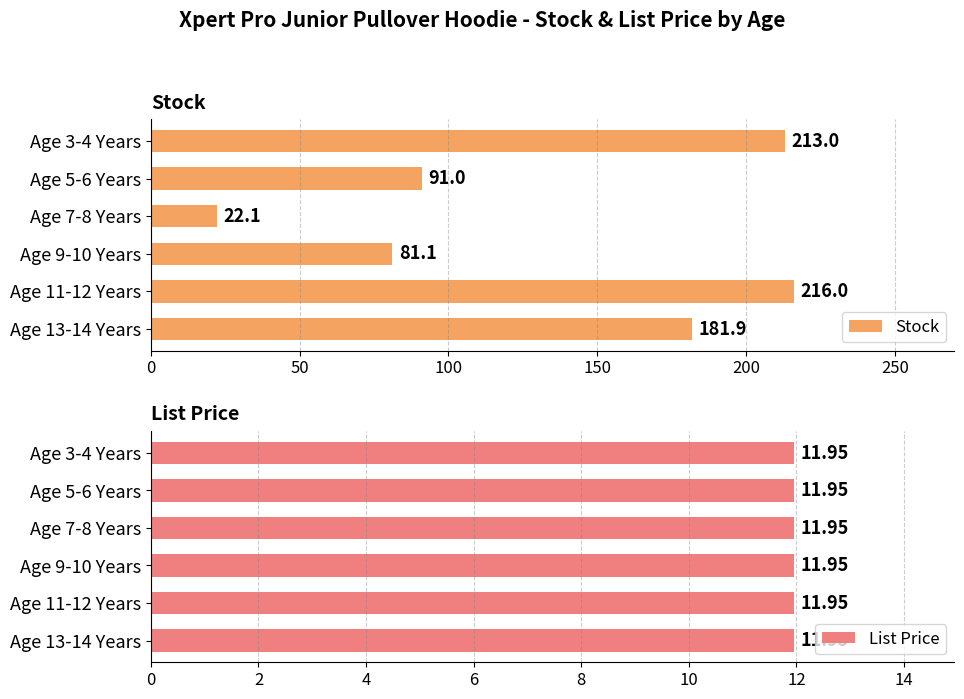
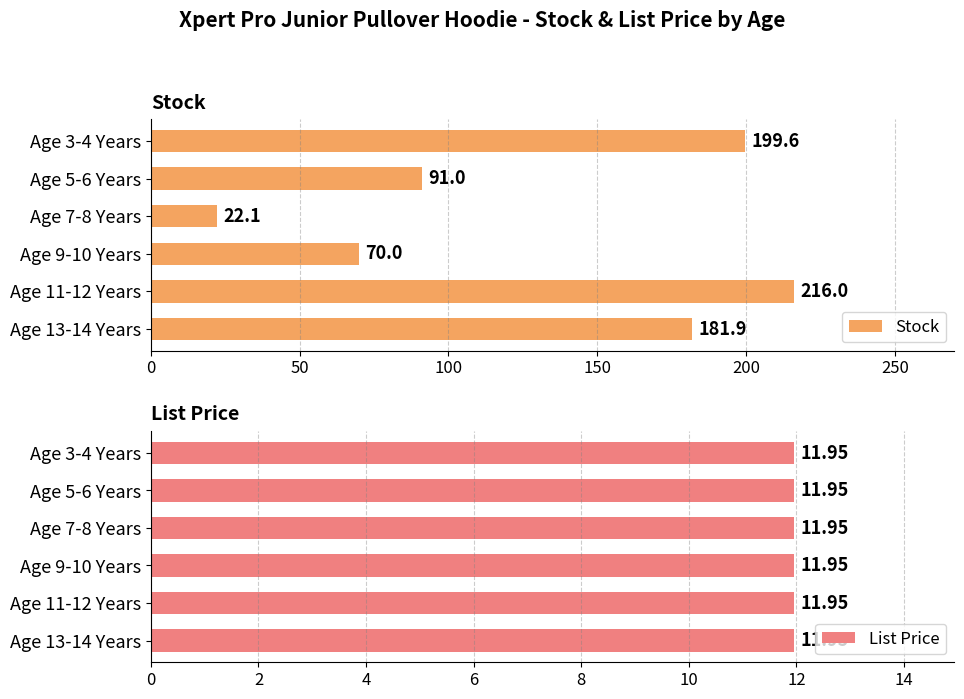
  {
    "Stock": {
-     "Age 3-4 Years": 213.0,
+     "Age 3-4 Years": 199.6,
      "Age 5-6 Years": 91.0,
      "Age 7-8 Years": 22.1,
-     "Age 9-10 Years": 81.1,
+     "Age 9-10 Years": 70.0,
      "Age 11-12 Years": 216.0,
      "Age 13-14 Years": 181.9
    },
    "List Price": {
      "Age 3-4 Years": 11.95,
      "Age 5-6 Years": 11.95,
      "Age 7-8 Years": 11.95,
      "Age 9-10 Years": 11.95,
      "Age 11-12 Years": 11.95
    }
  }
